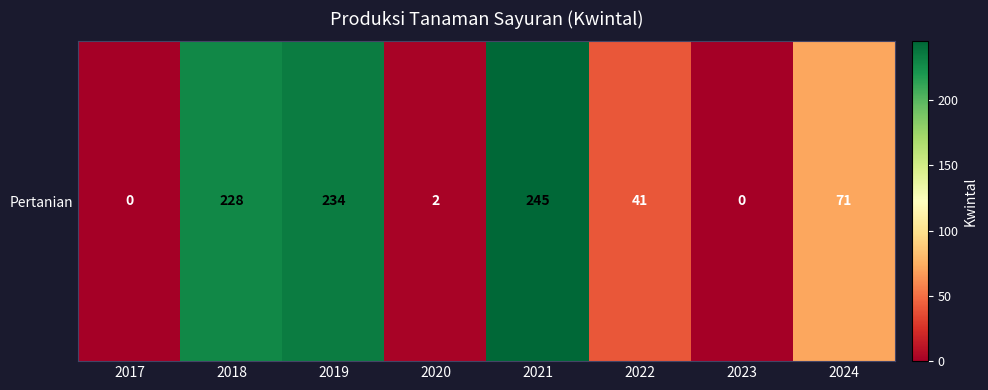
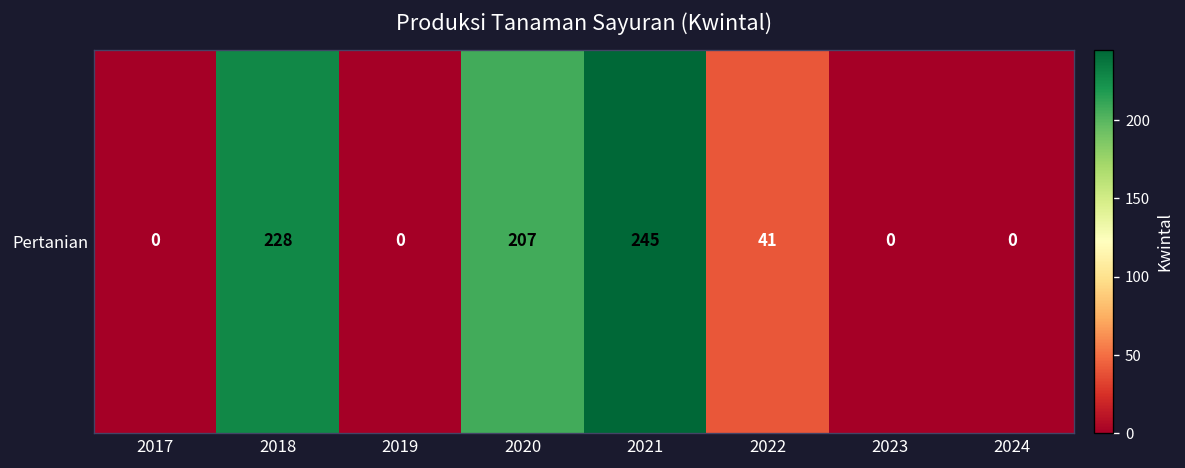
  {
    "Pertanian": {
      "2017": 0,
      "2018": 228,
-     "2019": 234,
-     "2020": 2,
+     "2019": 0,
+     "2020": 207,
      "2021": 245,
      "2022": 41,
      "2023": 0,
-     "2024": 71
+     "2024": 0
    }
  }
